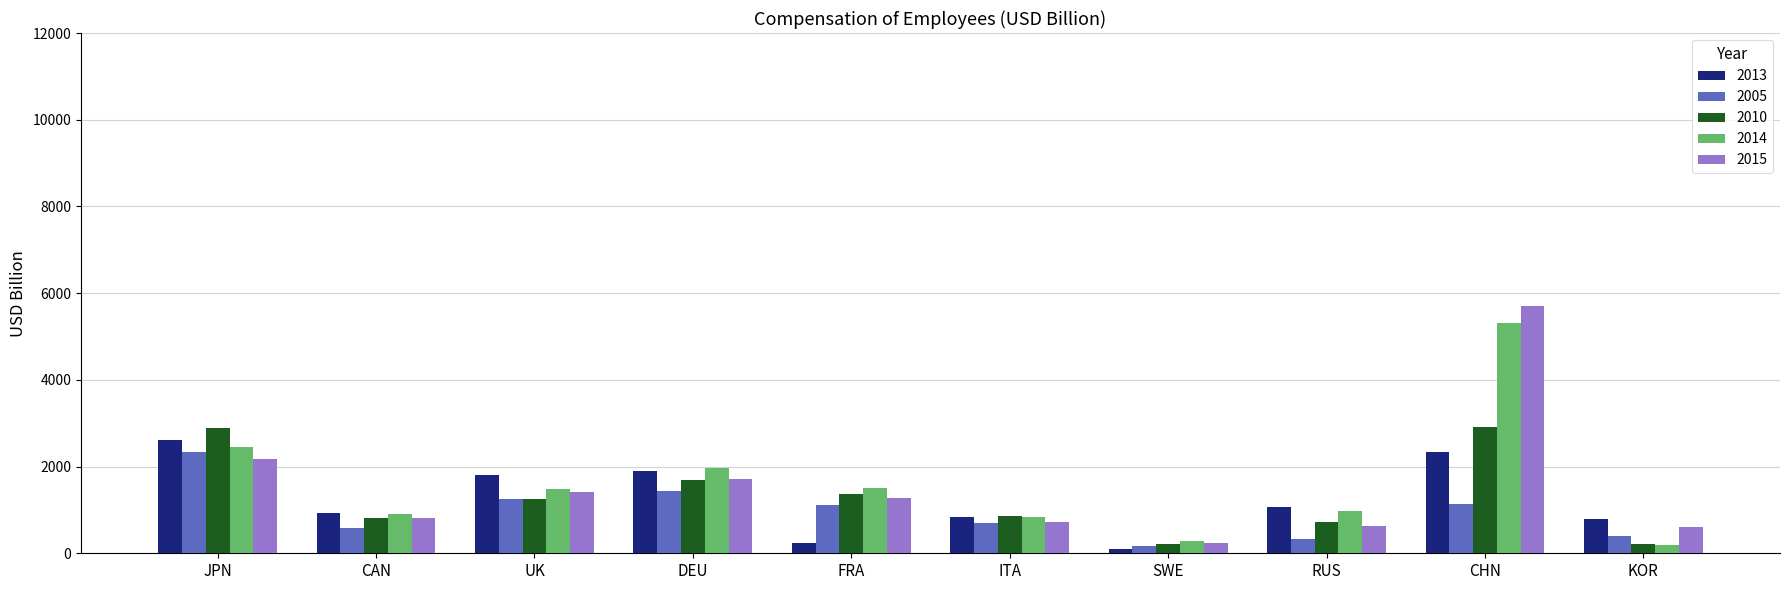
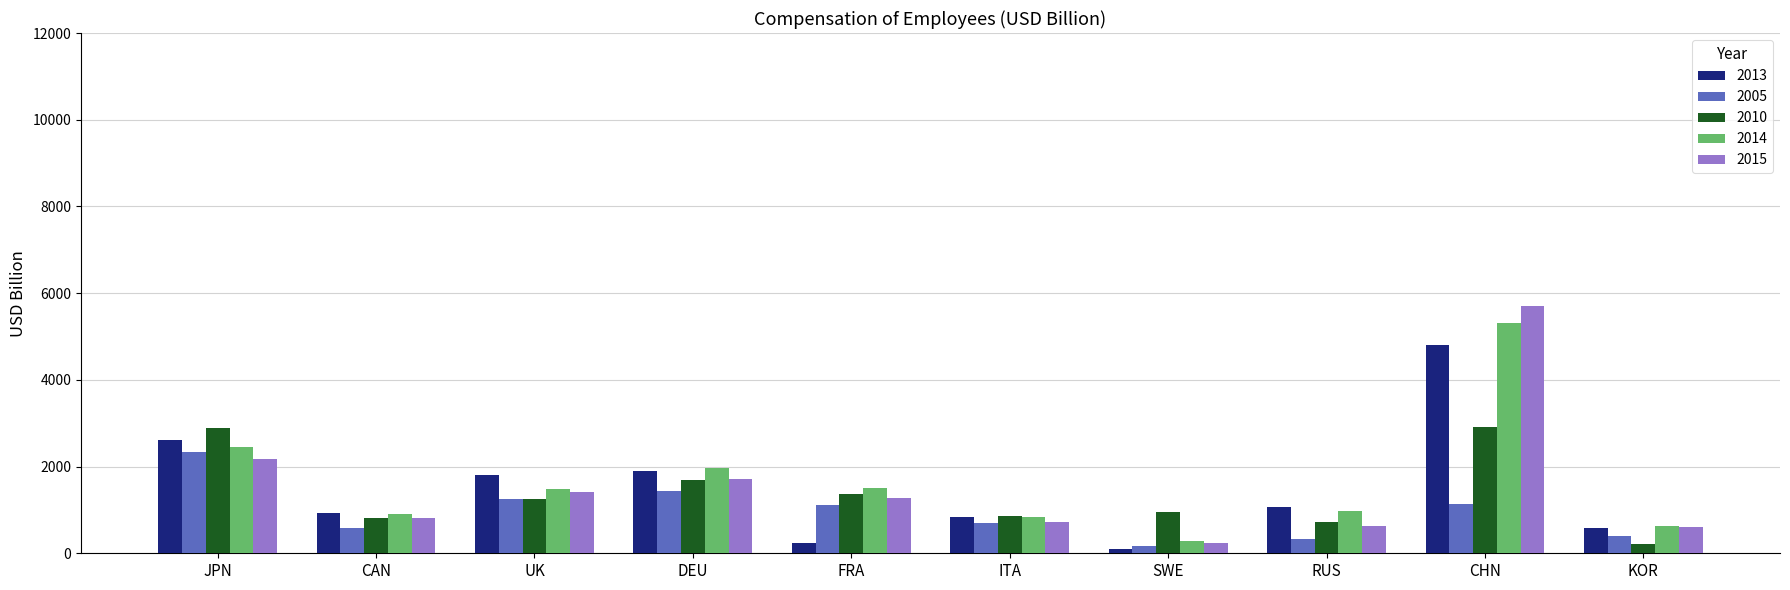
  {
    "2013": {
      "JPN": 2600,
      "CAN": 900,
      "UK": 1800,
      "DEU": 1900,
      "FRA": 200,
      "ITA": 800,
      "SWE": 100,
      "RUS": 1100,
-     "CHN": 2300,
-     "KOR": 800
+     "CHN": 4800,
+     "KOR": 600
    },
    "2010": {
      "JPN": 2900,
      "CAN": 800,
      "UK": 1300,
      "DEU": 1700,
      "FRA": 1400,
      "ITA": 900,
-     "SWE": 200,
+     "SWE": 1000,
      "RUS": 700,
      "CHN": 2900,
      "KOR": 200
    },
    "2014": {
      "JPN": 2500,
      "CAN": 900,
      "UK": 1500,
      "DEU": 2000,
      "FRA": 1500,
      "ITA": 800,
      "SWE": 300,
      "RUS": 1000,
      "CHN": 5300,
-     "KOR": 200
+     "KOR": 600
    }
  }
